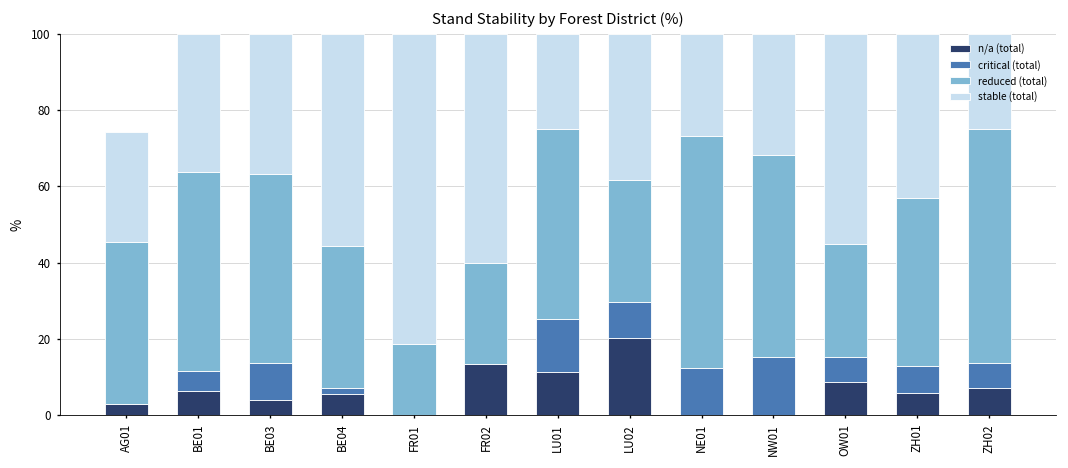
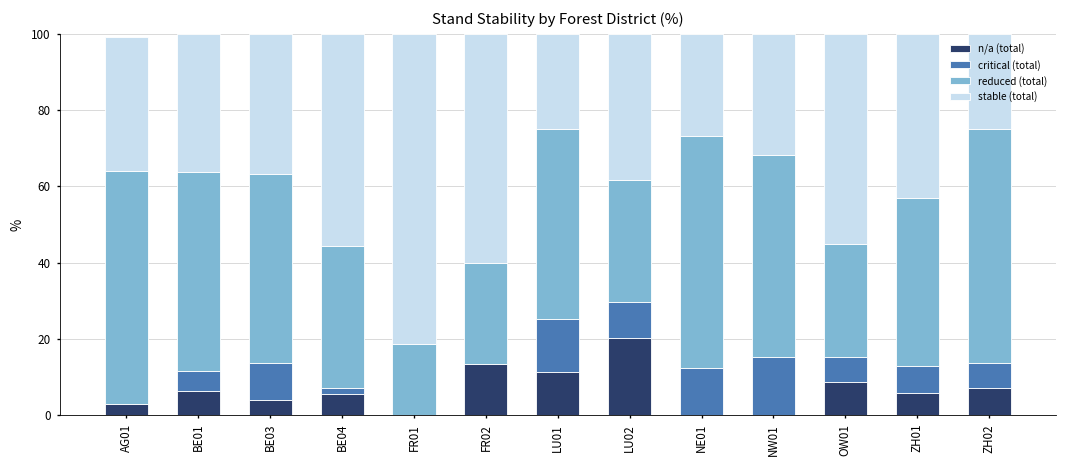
  {
    "n/a (total)": {
      "AG01": 3,
      "BE01": 6,
      "BE03": 4,
      "BE04": 6,
      "FR01": 0,
      "FR02": 13,
      "LU01": 11,
      "LU02": 20,
      "NE01": 0,
      "NW01": 0,
      "OW01": 9,
      "ZH01": 6,
      "ZH02": 7
    },
    "critical (total)": {
      "AG01": 0,
      "BE01": 5,
      "BE03": 10,
      "BE04": 2,
      "FR01": 0,
      "FR02": 0,
      "LU01": 14,
      "LU02": 10,
      "NE01": 12,
      "NW01": 15,
      "OW01": 7,
      "ZH01": 7,
      "ZH02": 7
    },
    "reduced (total)": {
-     "AG01": 43,
+     "AG01": 61,
      "BE01": 52,
      "BE03": 50,
      "BE04": 37,
      "FR01": 19,
      "FR02": 27,
      "LU01": 50,
      "LU02": 32,
      "NE01": 61,
      "NW01": 53,
      "OW01": 30,
      "ZH01": 44,
      "ZH02": 62
    },
    "stable (total)": {
-     "AG01": 29,
+     "AG01": 35,
      "BE01": 36,
      "BE03": 37,
      "BE04": 56,
      "FR01": 81,
      "FR02": 60,
      "LU01": 25,
      "LU02": 38,
      "NE01": 27,
      "NW01": 32,
      "OW01": 55,
      "ZH01": 43,
      "ZH02": 25
    }
  }
